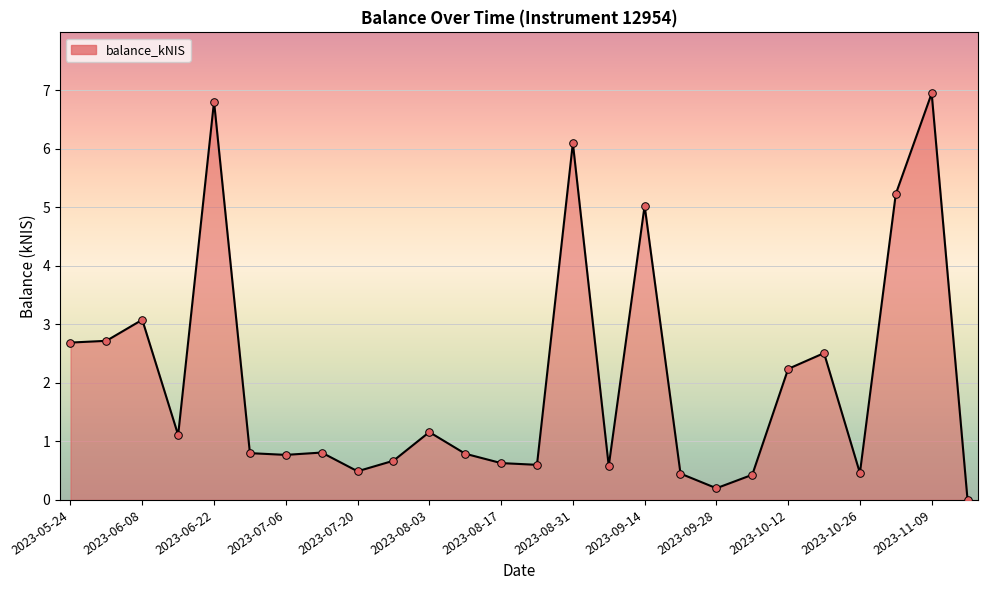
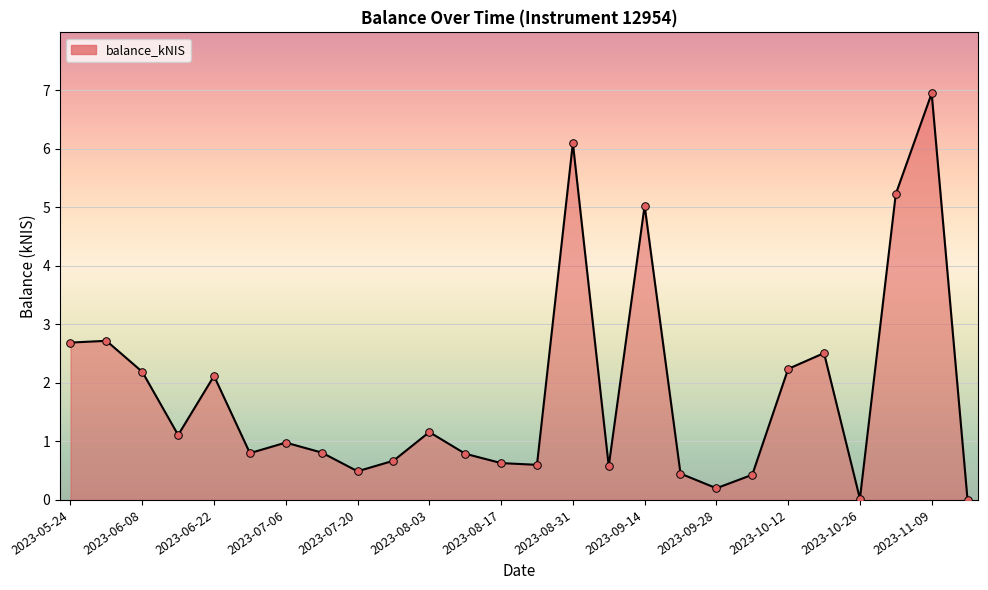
  {
    "2023-05-24": 2.7,
-   "2023-06-08": 3.1,
-   "2023-06-22": 6.8,
-   "2023-07-06": 0.8,
+   "2023-06-08": 2.2,
+   "2023-06-22": 2.1,
+   "2023-07-06": 1.0,
    "2023-07-20": 0.5,
    "2023-08-03": 1.2,
    "2023-08-17": 0.6,
    "2023-08-31": 6.1,
    "2023-09-14": 5.0,
    "2023-09-28": 0.2,
    "2023-10-12": 2.2,
-   "2023-10-26": 0.5,
+   "2023-10-26": 0.0,
    "2023-11-09": 7.0
  }
